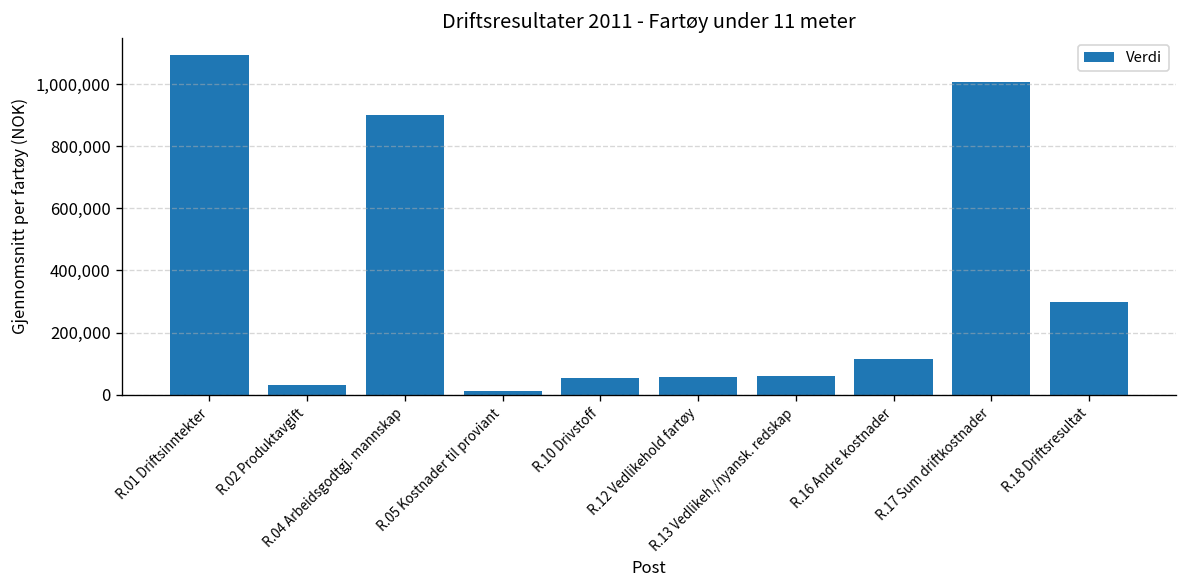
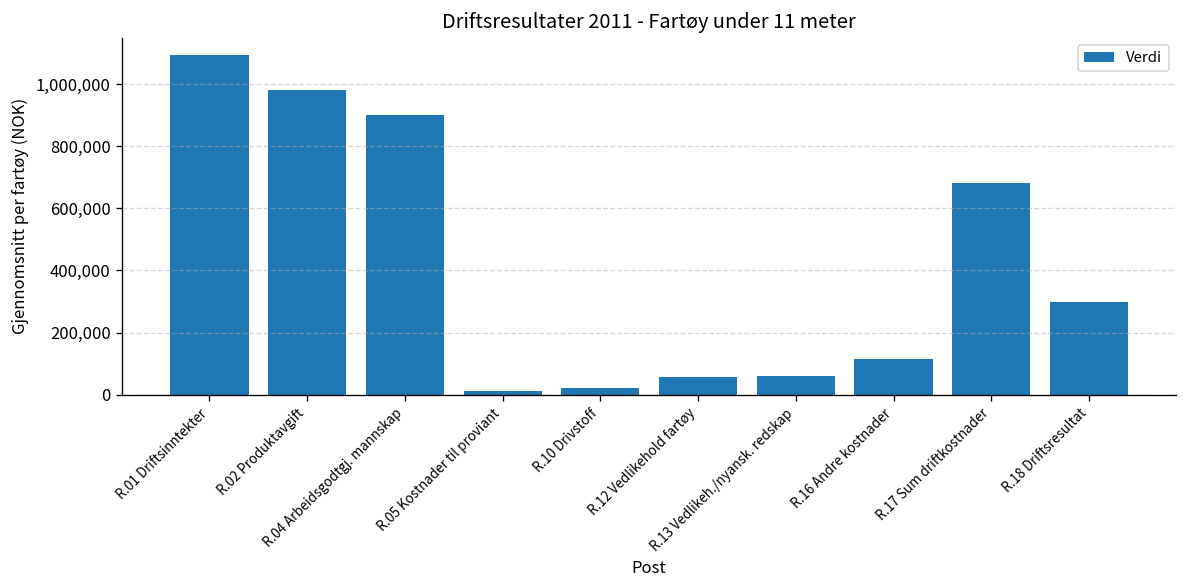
  {
    "R.01 Driftsinntekter": "1,090,000",
-   "R.02 Produktavgift": "30,000",
+   "R.02 Produktavgift": "980,000",
    "R.04 Arbeidsgodtgj. mannskap": "900,000",
    "R.05 Kostnader til proviant": "10,000",
-   "R.10 Drivstoff": "50,000",
+   "R.10 Drivstoff": "20,000",
    "R.12 Vedlikehold fartøy": "60,000",
    "R.13 Vedlikeh./nyansk. redskap": "60,000",
    "R.16 Andre kostnader": "110,000",
-   "R.17 Sum driftkostnader": "1,010,000",
+   "R.17 Sum driftkostnader": "680,000",
    "R.18 Driftsresultat": "300,000"
  }
